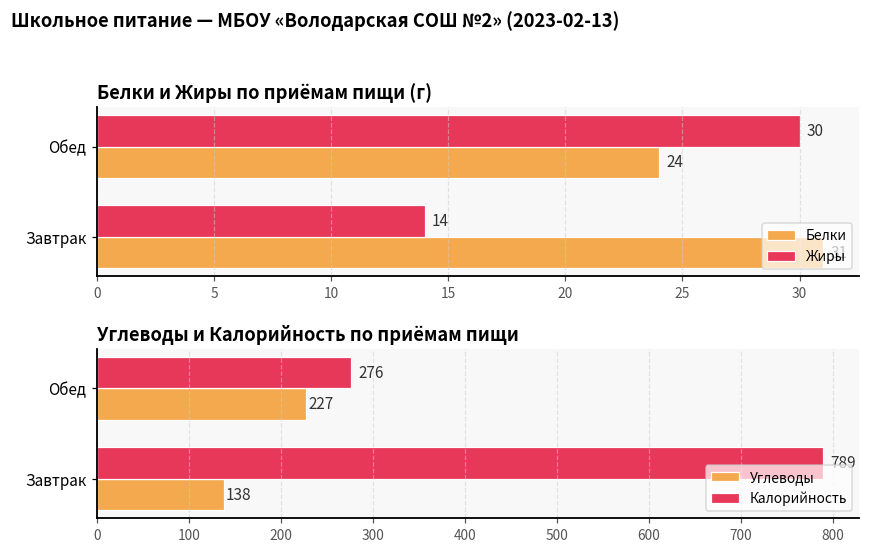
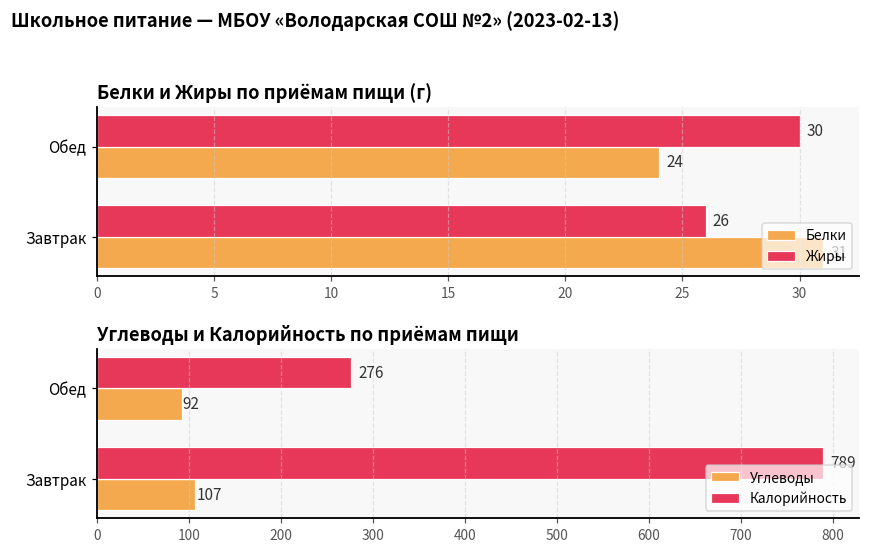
  {
    "Белки и Жиры по приёмам пищи (г)": {
      "Белки": {
        "Обед": 24
      },
      "Жиры": {
        "Обед": 30,
-       "Завтрак": 14
+       "Завтрак": 26
      }
    },
    "Углеводы и Калорийность по приёмам пищи": {
      "Углеводы": {
-       "Обед": 227,
-       "Завтрак": 138
+       "Обед": 92,
+       "Завтрак": 107
      },
      "Калорийность": {
        "Обед": 276
      }
    }
  }
